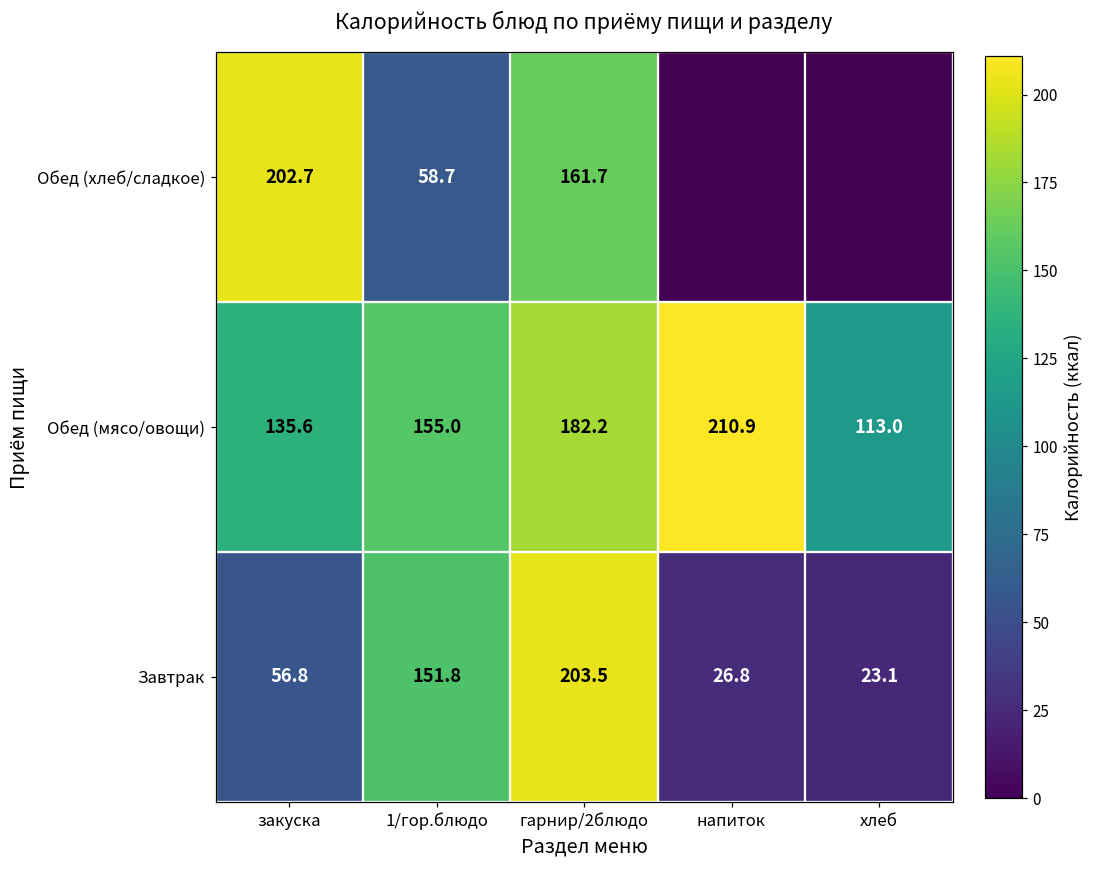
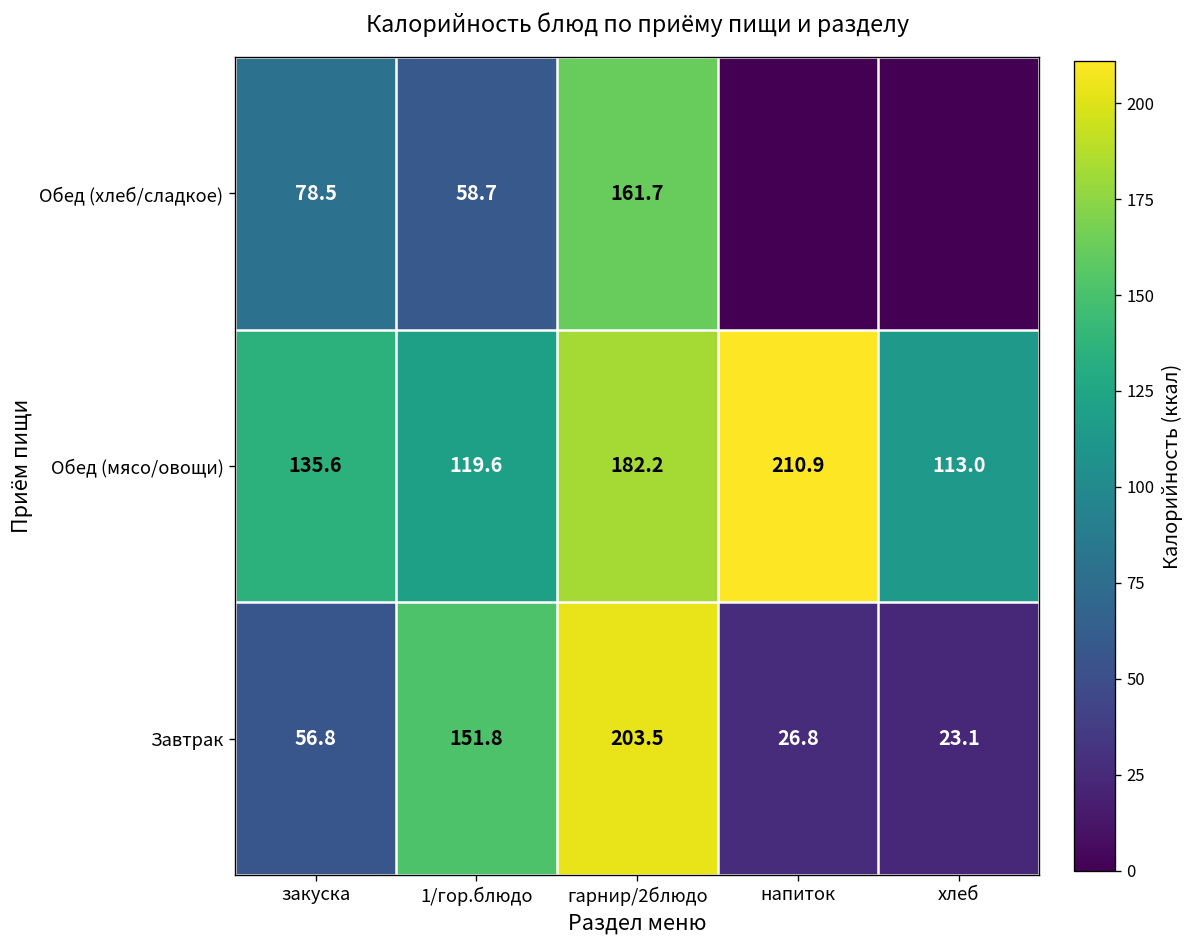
  {
    "Обед (хлеб/сладкое)": {
-     "закуска": 202.7,
+     "закуска": 78.5,
      "1/гор.блюдо": 58.7,
      "гарнир/2блюдо": 161.7
    },
    "Обед (мясо/овощи)": {
      "закуска": 135.6,
-     "1/гор.блюдо": 155.0,
+     "1/гор.блюдо": 119.6,
      "гарнир/2блюдо": 182.2,
      "напиток": 210.9,
      "хлеб": 113.0
    },
    "Завтрак": {
      "закуска": 56.8,
      "1/гор.блюдо": 151.8,
      "гарнир/2блюдо": 203.5,
      "напиток": 26.8,
      "хлеб": 23.1
    }
  }
